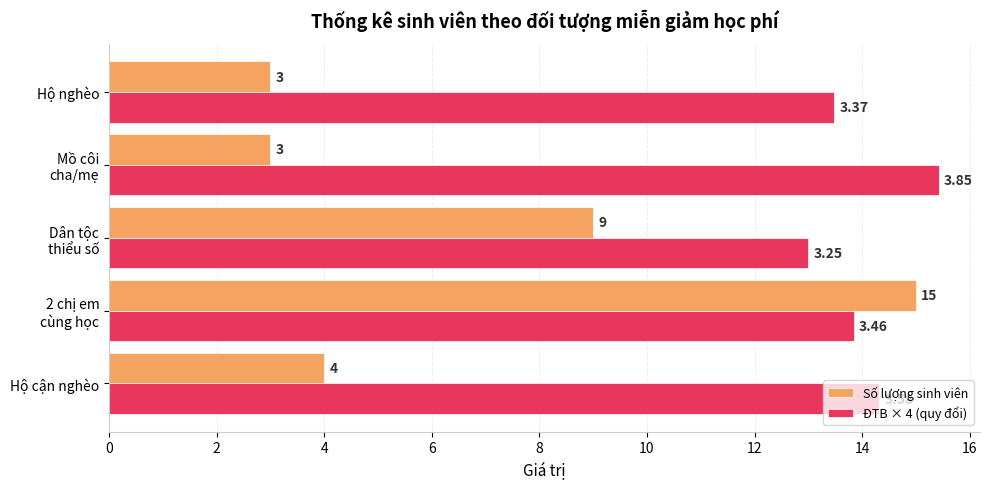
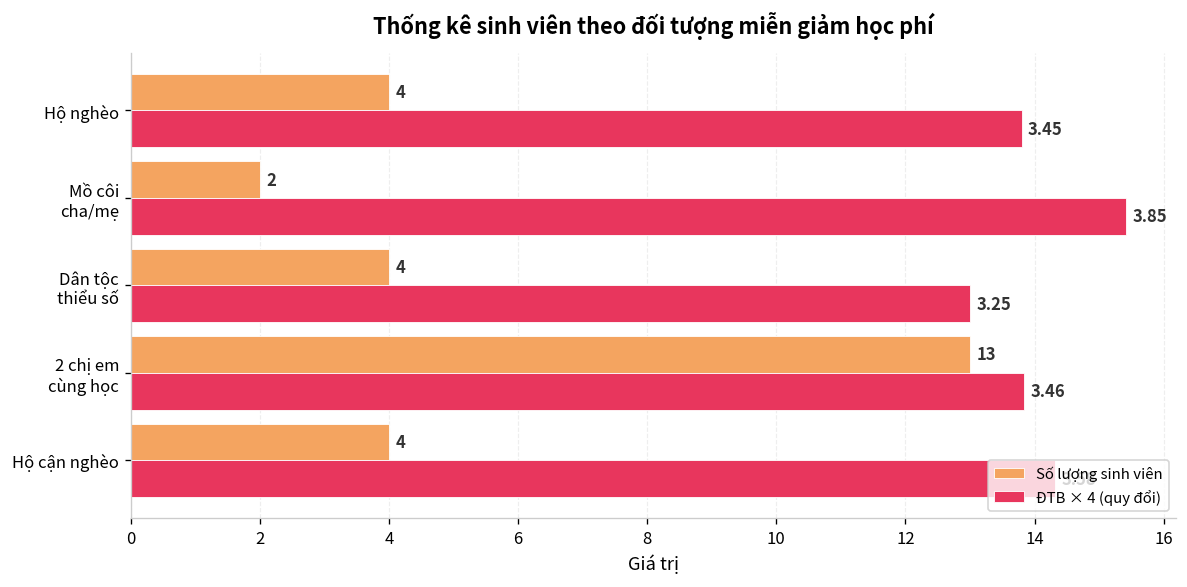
  {
    "Số lượng sinh viên": {
-     "Hộ nghèo": 3,
-     "Mồ côi cha/mẹ": 3,
-     "Dân tộc thiểu số": 9,
-     "2 chị em cùng học": 15,
+     "Hộ nghèo": 4,
+     "Mồ côi cha/mẹ": 2,
+     "Dân tộc thiểu số": 4,
+     "2 chị em cùng học": 13,
      "Hộ cận nghèo": 4
    },
    "ĐTB × 4 (quy đổi)": {
-     "Hộ nghèo": 3.37
+     "Hộ nghèo": 3.45
    }
  }
